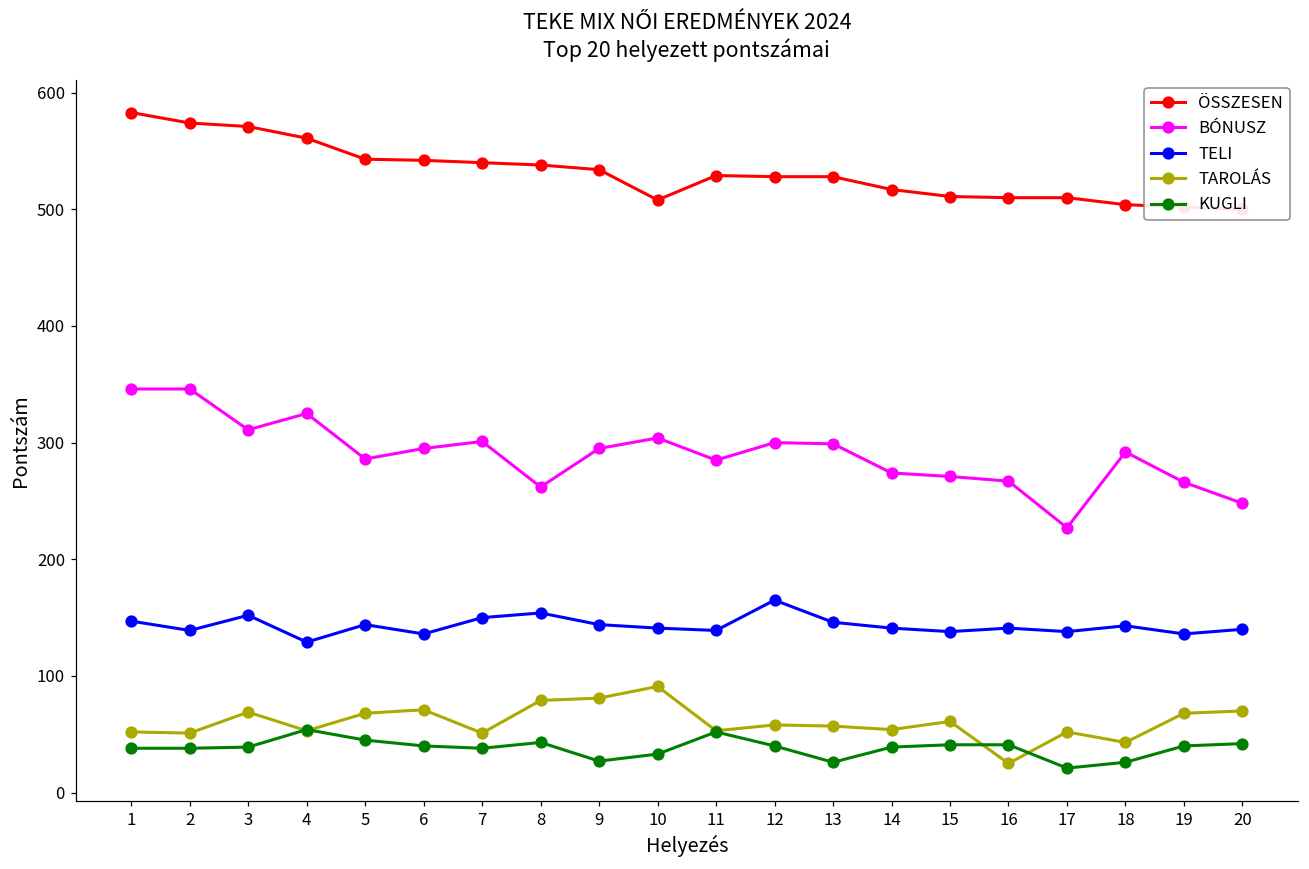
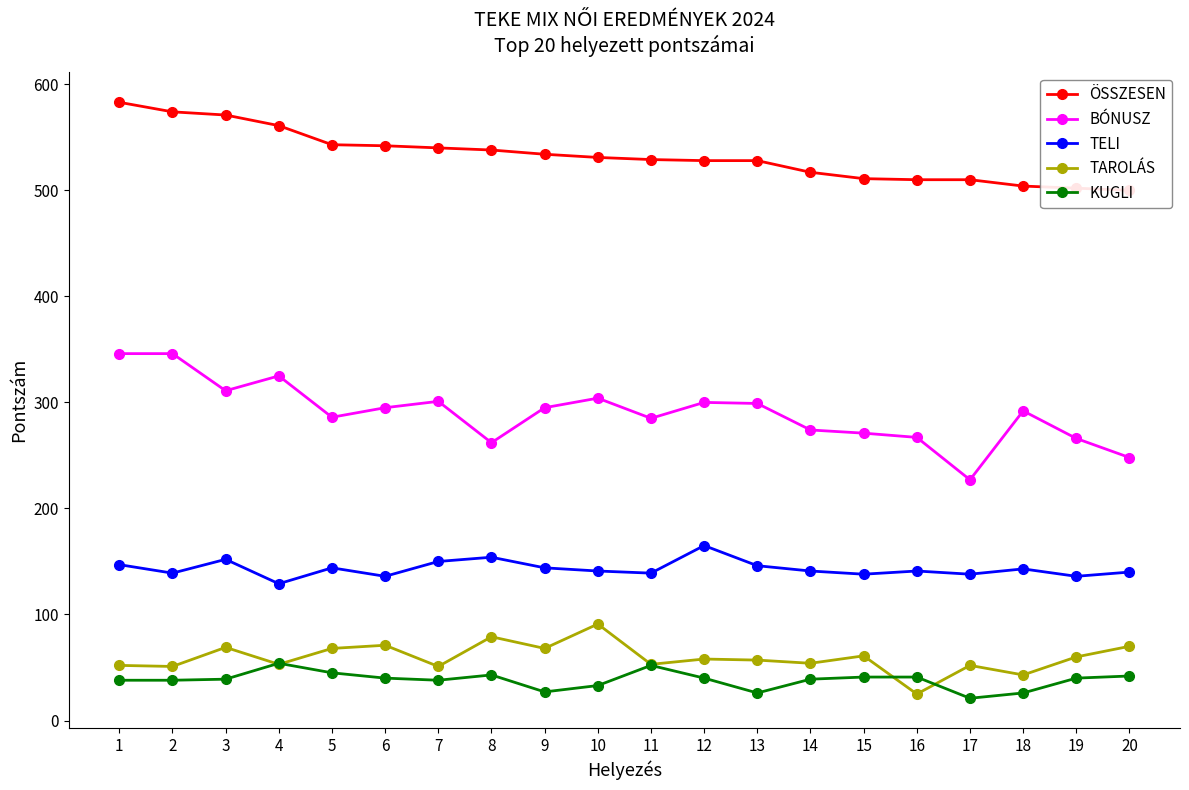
  {
    "ÖSSZESEN": {
      "1": 583,
      "2": 574,
      "3": 571,
      "4": 561,
      "5": 543,
      "6": 542,
      "7": 540,
      "8": 538,
      "9": 534,
-     "10": 508,
+     "10": 531,
      "11": 529,
      "12": 528,
      "13": 528,
      "14": 517,
      "15": 511,
      "16": 510,
      "17": 510,
      "18": 504
    },
    "BÓNUSZ": {
      "1": 346,
      "2": 346,
      "3": 311,
      "4": 325,
      "5": 286,
      "6": 295,
      "7": 301,
      "8": 262,
      "9": 295,
      "10": 304,
      "11": 285,
      "12": 300,
      "13": 299,
      "14": 274,
      "15": 271,
      "16": 267,
      "17": 227,
      "18": 292,
      "19": 266,
      "20": 248
    },
    "TELI": {
      "1": 147,
      "2": 139,
      "3": 152,
      "4": 129,
      "5": 144,
      "6": 136,
      "7": 150,
      "8": 154,
      "9": 144,
      "10": 141,
      "11": 139,
      "12": 165,
      "13": 146,
      "14": 141,
      "15": 138,
      "16": 141,
      "17": 138,
      "18": 143,
      "19": 136,
      "20": 140
    },
    "TAROLÁS": {
      "1": 52,
      "2": 51,
      "3": 69,
      "5": 68,
      "6": 71,
      "7": 51,
      "8": 79,
-     "9": 81,
+     "9": 68,
      "10": 91,
      "12": 58,
      "13": 57,
      "14": 54,
      "15": 61,
      "16": 25,
      "17": 52,
      "18": 43,
-     "19": 68,
+     "19": 60,
      "20": 70
    },
    "KUGLI": {
      "1": 38,
      "2": 38,
      "3": 39,
      "5": 45,
      "6": 40,
      "7": 38,
      "8": 43,
      "9": 27,
      "10": 33,
      "12": 40,
      "13": 26,
      "14": 39,
      "15": 41,
      "16": 41,
      "17": 21,
      "18": 26,
      "19": 40,
      "20": 42
    }
  }
